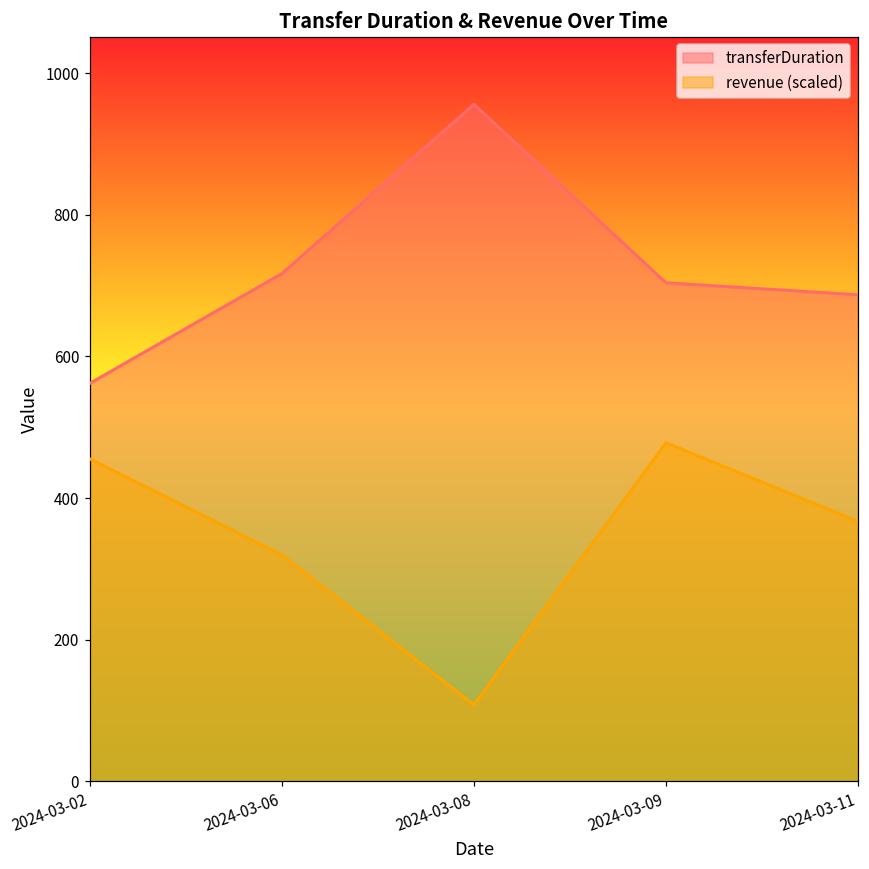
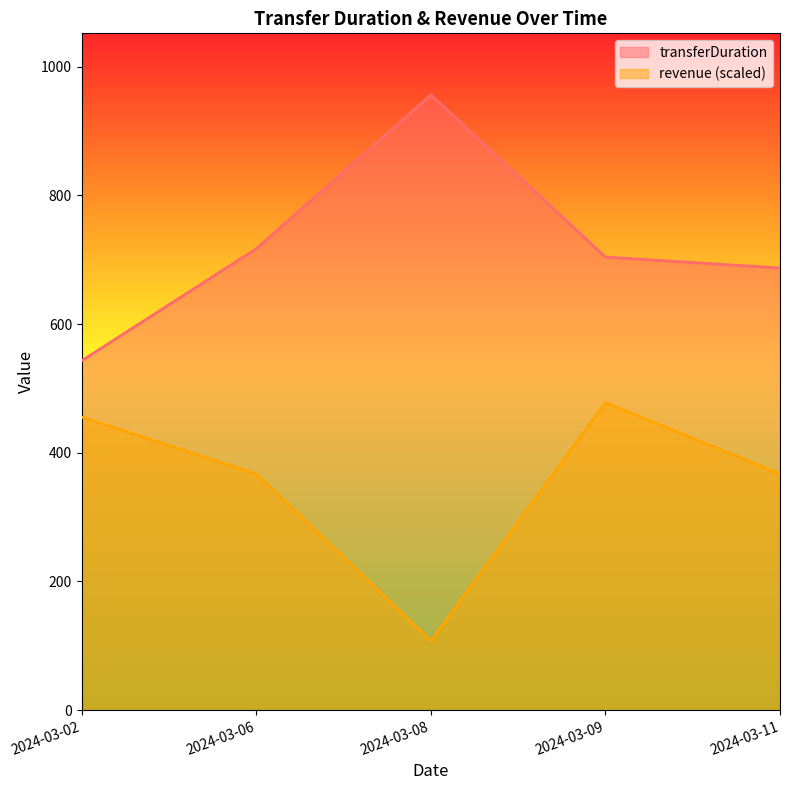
  {
    "transferDuration": {
-     "2024-03-02": 560,
+     "2024-03-02": 540,
      "2024-03-06": 720,
      "2024-03-08": 960,
      "2024-03-09": 700,
      "2024-03-11": 690
    },
    "revenue (scaled)": {
      "2024-03-02": 460,
-     "2024-03-06": 320,
+     "2024-03-06": 370,
      "2024-03-08": 110,
      "2024-03-09": 480,
      "2024-03-11": 370
    }
  }
